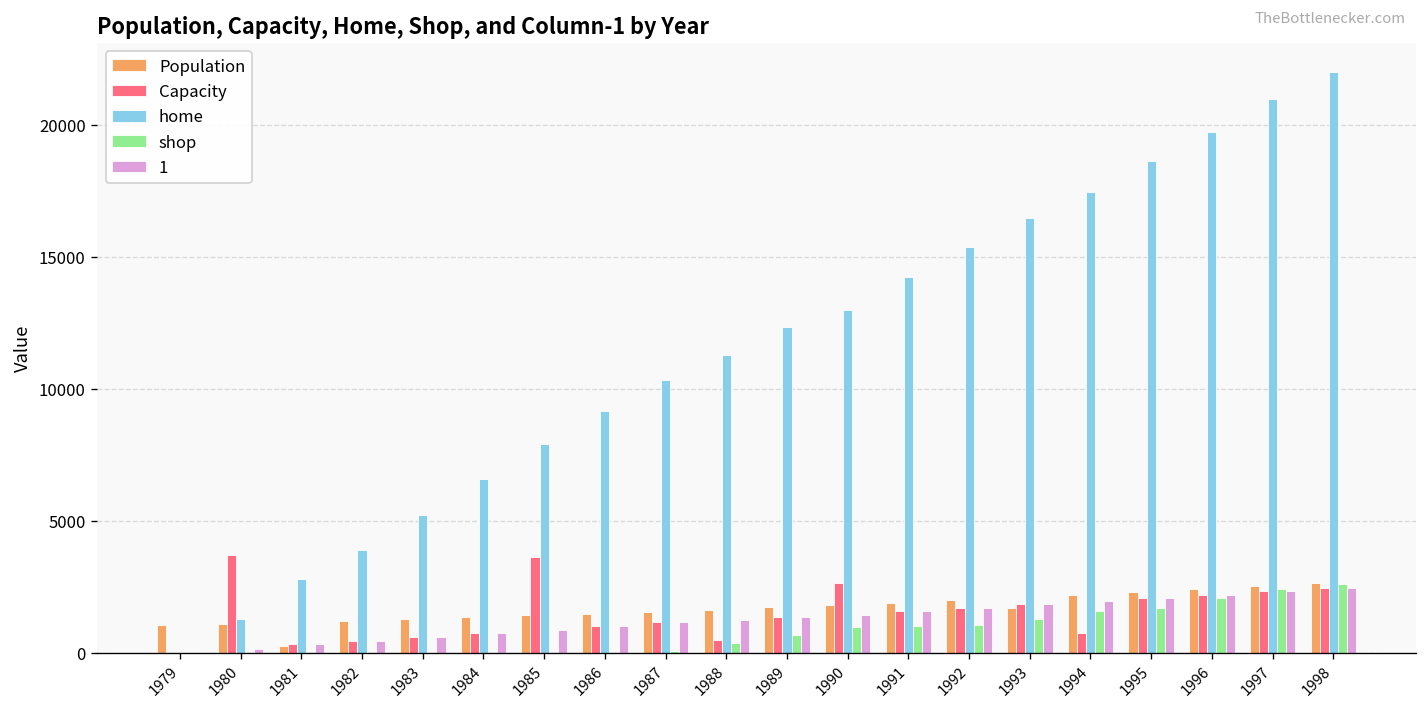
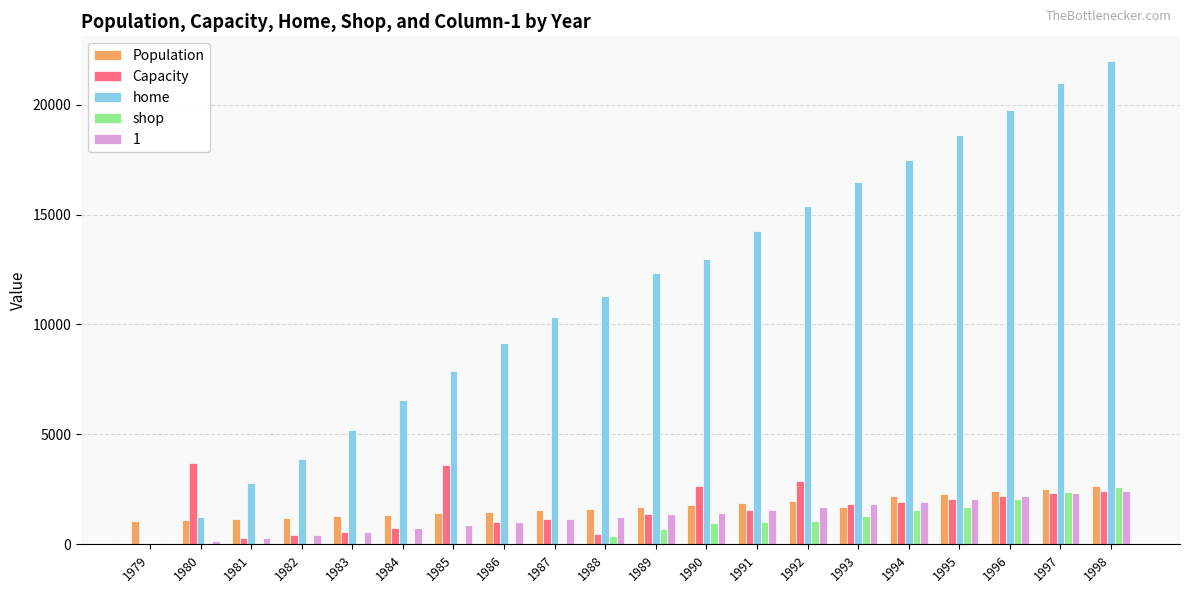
  {
    "Population": {
      "1979": 1100,
      "1980": 1100,
-     "1981": 300,
+     "1981": 1200,
      "1982": 1200,
      "1983": 1300,
      "1984": 1300,
      "1985": 1400,
      "1986": 1500,
      "1987": 1600,
      "1988": 1600,
      "1989": 1700,
      "1990": 1800,
      "1991": 1900,
      "1992": 2000,
      "1993": 1700,
      "1994": 2200,
      "1995": 2300,
      "1996": 2400,
      "1997": 2500,
      "1998": 2700
    },
    "Capacity": {
      "1979": 0,
      "1980": 3700,
      "1981": 300,
      "1982": 400,
      "1983": 600,
      "1984": 700,
      "1985": 3600,
      "1986": 1000,
      "1987": 1100,
      "1988": 500,
      "1989": 1400,
      "1990": 2700,
      "1991": 1600,
-     "1992": 1700,
+     "1992": 2900,
      "1993": 1800,
-     "1994": 700,
+     "1994": 1900,
      "1995": 2100,
      "1996": 2200,
      "1997": 2300,
      "1998": 2400
    },
    "home": {
      "1979": 0,
      "1980": 1300,
      "1981": 2800,
      "1982": 3900,
      "1983": 5200,
      "1984": 6600,
      "1985": 7900,
      "1986": 9200,
      "1987": 10300,
      "1988": 11300,
      "1989": 12300,
      "1990": 13000,
      "1991": 14200,
      "1992": 15400,
      "1993": 16500,
      "1994": 17500,
      "1995": 18600,
      "1996": 19700,
      "1997": 21000,
      "1998": 22000
    },
    "shop": {
      "1979": 0,
      "1980": 0,
      "1981": 0,
      "1982": 0,
      "1983": 0,
      "1984": 0,
      "1985": 0,
      "1986": 0,
      "1988": 400,
      "1989": 700,
      "1990": 1000,
      "1991": 1000,
      "1992": 1000,
      "1993": 1300,
      "1994": 1600,
      "1995": 1700,
      "1996": 2100,
      "1997": 2400,
      "1998": 2600
    },
    "1": {
      "1979": 0,
      "1980": 100,
      "1981": 300,
      "1982": 400,
      "1983": 600,
      "1984": 700,
      "1985": 900,
      "1986": 1000,
      "1987": 1100,
      "1988": 1300,
      "1989": 1400,
      "1990": 1400,
      "1991": 1600,
      "1992": 1700,
      "1993": 1800,
      "1994": 1900,
      "1995": 2100,
      "1996": 2200,
      "1997": 2300,
      "1998": 2400
    }
  }
